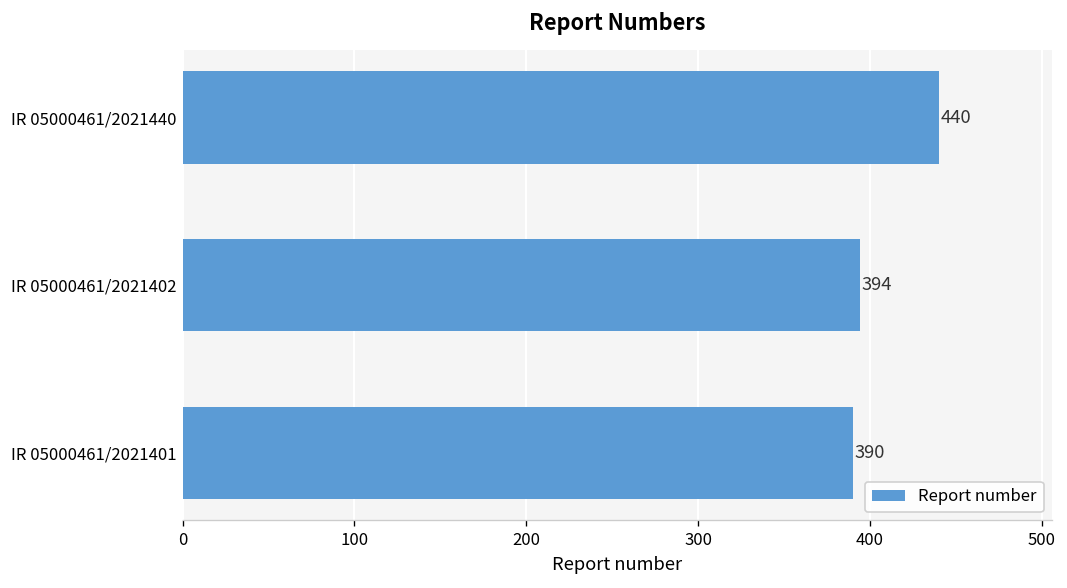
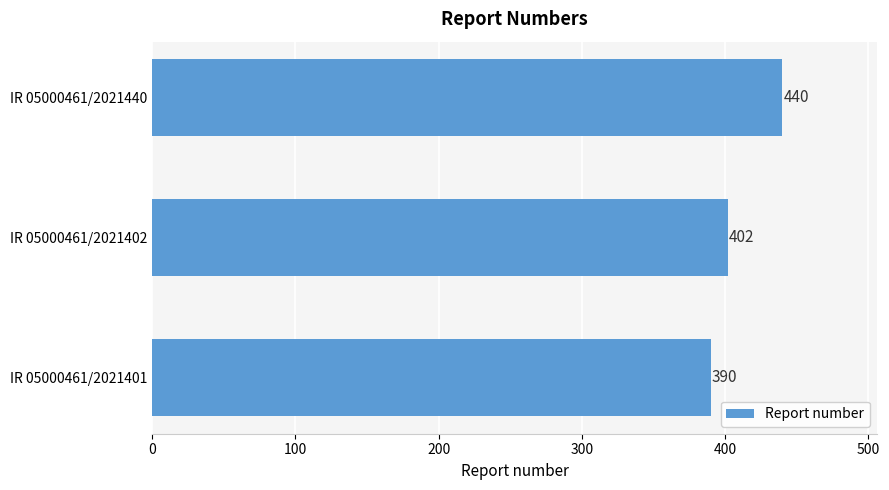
  {
    "IR 05000461/2021440": 440,
-   "IR 05000461/2021402": 394,
+   "IR 05000461/2021402": 402,
    "IR 05000461/2021401": 390
  }
